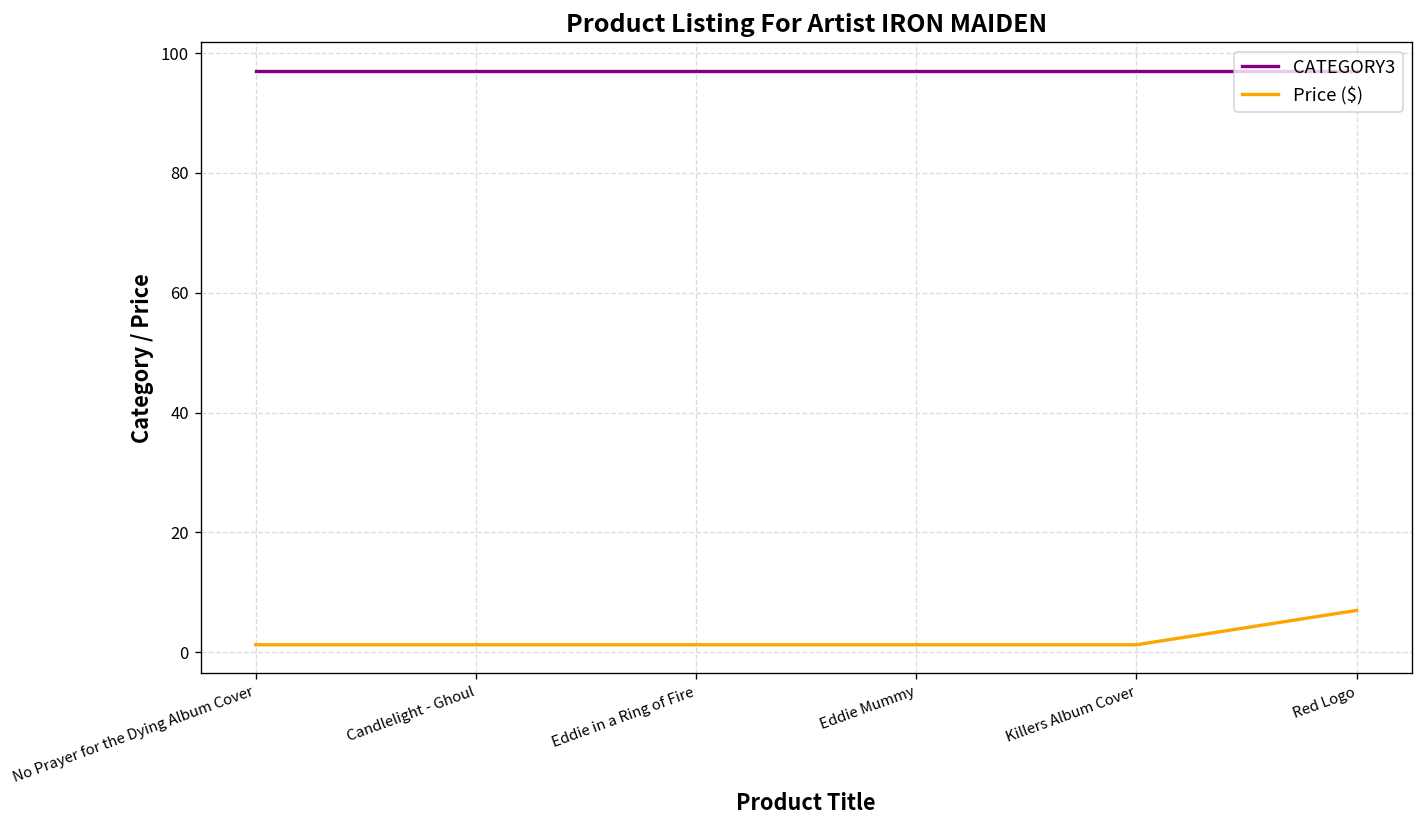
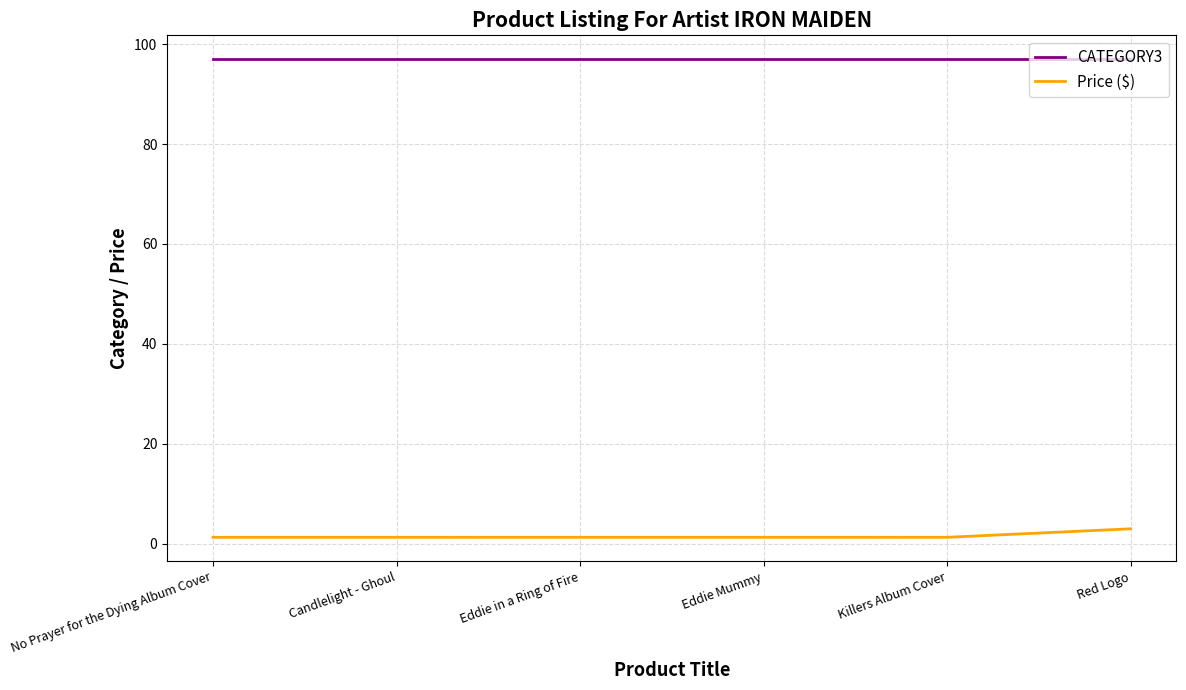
  {
    "CATEGORY3": {
      "No Prayer for the Dying Album Cover": 97,
      "Candlelight - Ghoul": 97,
      "Eddie in a Ring of Fire": 97,
      "Eddie Mummy": 97,
      "Killers Album Cover": 97
    },
    "Price ($)": {
      "No Prayer for the Dying Album Cover": 1,
      "Candlelight - Ghoul": 1,
      "Eddie in a Ring of Fire": 1,
      "Eddie Mummy": 1,
      "Killers Album Cover": 1,
-     "Red Logo": 7
+     "Red Logo": 3
    }
  }
